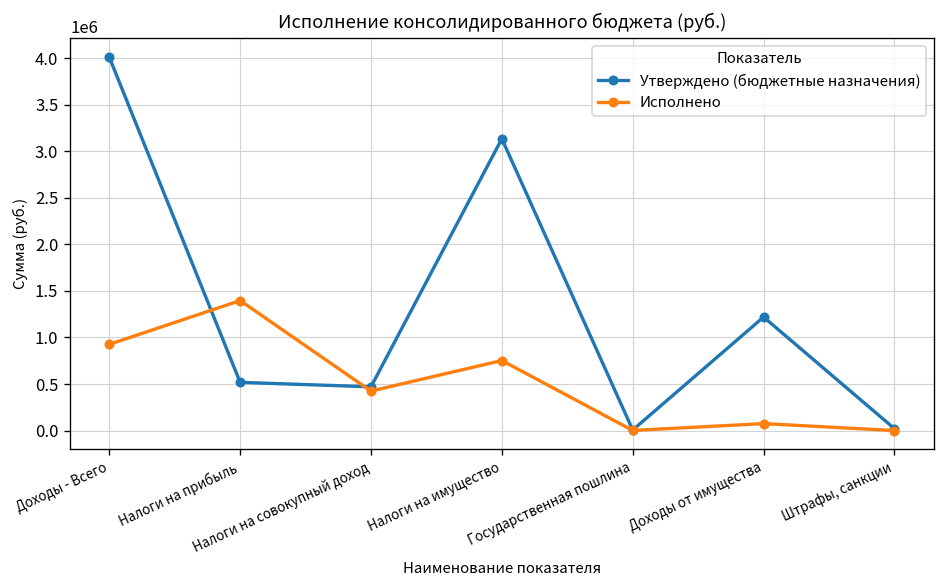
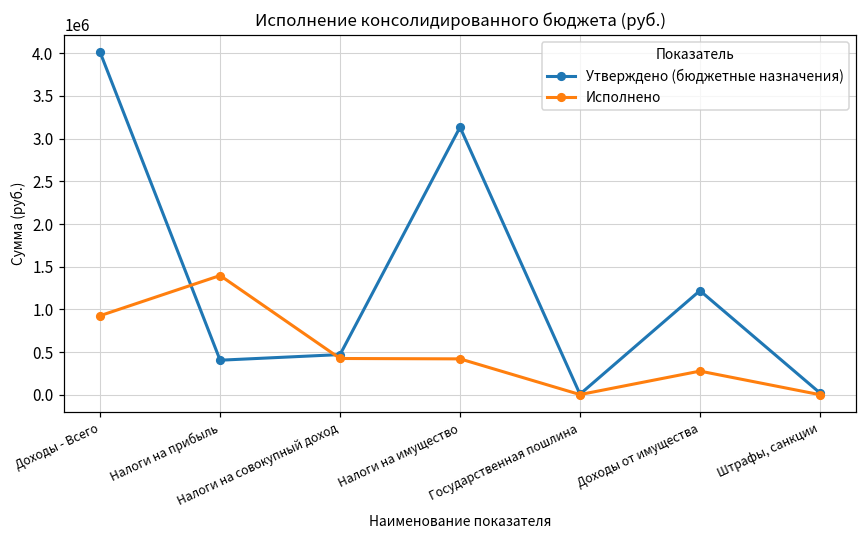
  {
    "Утверждено (бюджетные назначения)": {
      "Доходы - Всего": 4000000,
-     "Налоги на прибыль": 500000,
+     "Налоги на прибыль": 400000,
      "Налоги на совокупный доход": 500000,
      "Налоги на имущество": 3100000,
      "Доходы от имущества": 1200000
    },
    "Исполнено": {
      "Доходы - Всего": 900000,
      "Налоги на прибыль": 1400000,
      "Налоги на совокупный доход": 400000,
-     "Налоги на имущество": 800000,
-     "Доходы от имущества": 100000
+     "Налоги на имущество": 400000,
+     "Доходы от имущества": 300000
    }
  }
